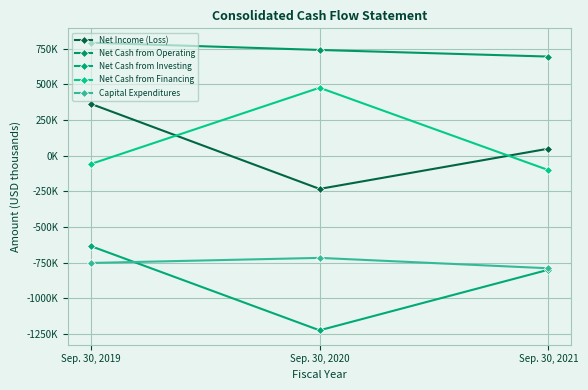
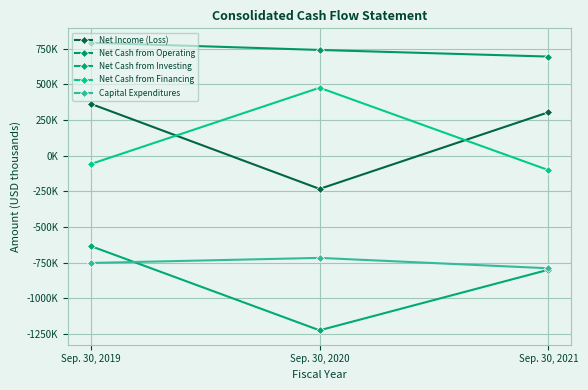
  {
    "Net Income (Loss)": {
      "Sep. 30, 2019": 360000,
      "Sep. 30, 2020": -230000,
-     "Sep. 30, 2021": 50000
+     "Sep. 30, 2021": 300000
    }
  }
